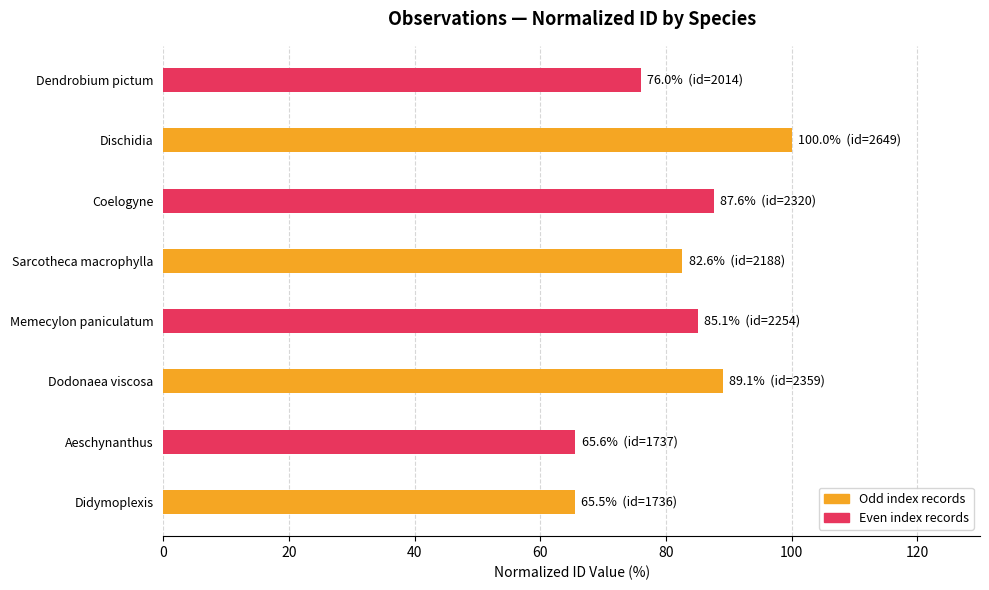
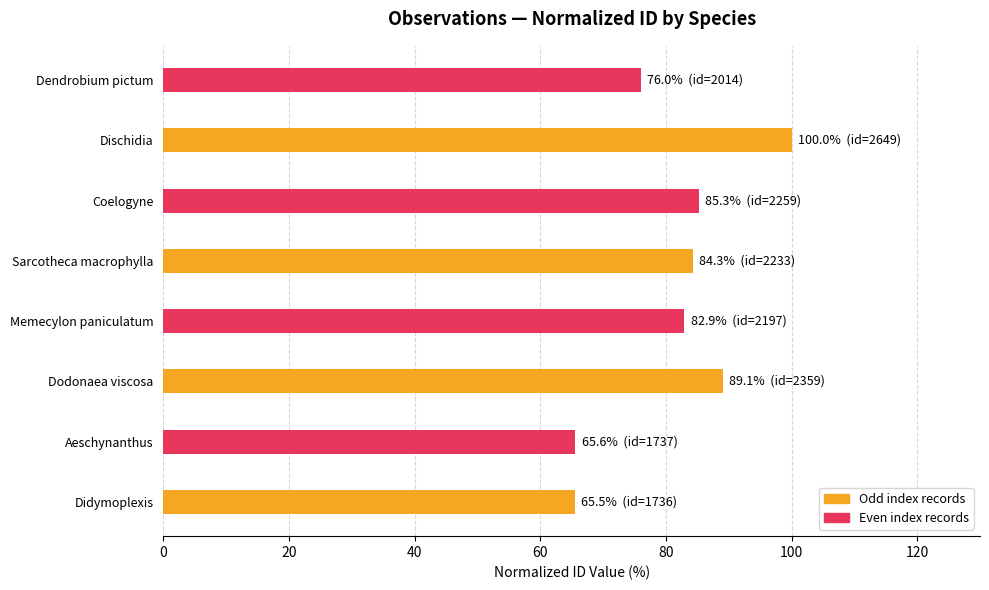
  {
    "Dendrobium pictum": "76.0%",
    "Dischidia": "100.0%",
-   "Coelogyne": "87.6% (id=2320)",
-   "Sarcotheca macrophylla": "82.6% (id=2188)",
-   "Memecylon paniculatum": "85.1% (id=2254)",
+   "Coelogyne": "85.3% (id=2259)",
+   "Sarcotheca macrophylla": "84.3% (id=2233)",
+   "Memecylon paniculatum": "82.9% (id=2197)",
    "Dodonaea viscosa": "89.1%",
    "Aeschynanthus": "65.6%",
    "Didymoplexis": "65.5%"
  }
